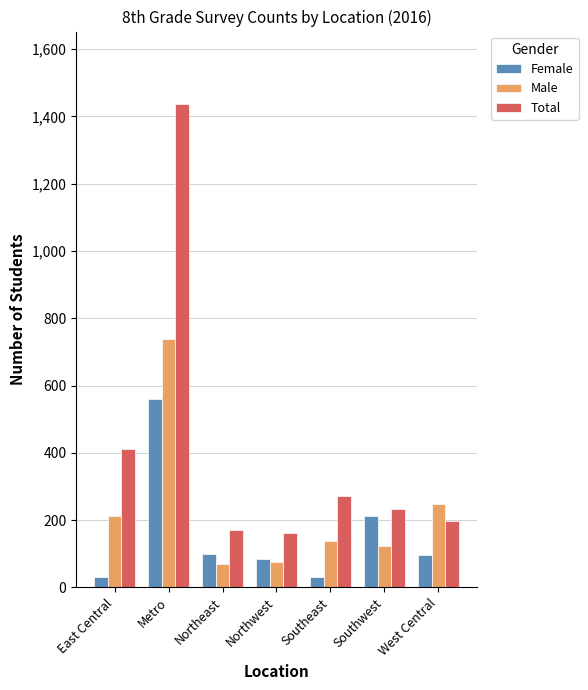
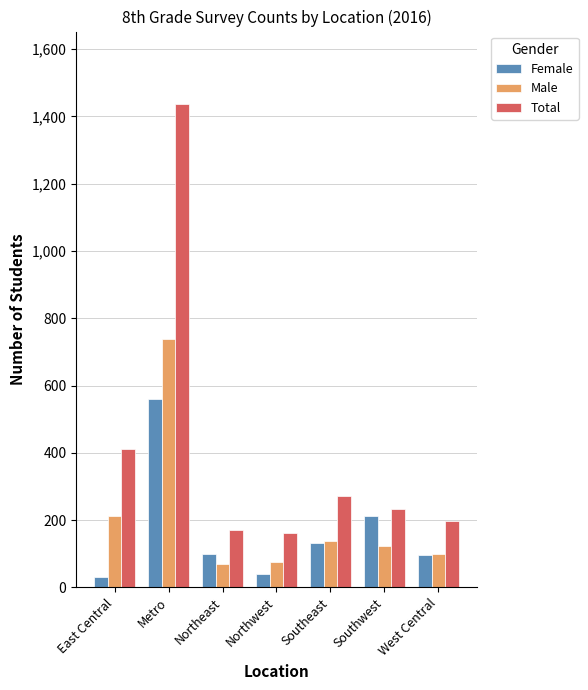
  {
    "Female": {
      "East Central": "30",
      "Metro": "560",
      "Northeast": "100",
-     "Northwest": "90",
-     "Southeast": "30",
+     "Northwest": "40",
+     "Southeast": "130",
      "Southwest": "210",
      "West Central": "100"
    },
    "Male": {
      "East Central": "210",
      "Metro": "740",
      "Northeast": "70",
      "Northwest": "80",
      "Southeast": "140",
      "Southwest": "120",
-     "West Central": "250"
+     "West Central": "100"
    },
    "Total": {
      "East Central": "410",
      "Metro": "1,440",
      "Northeast": "170",
      "Northwest": "160",
      "Southeast": "270",
      "Southwest": "230",
      "West Central": "200"
    }
  }
